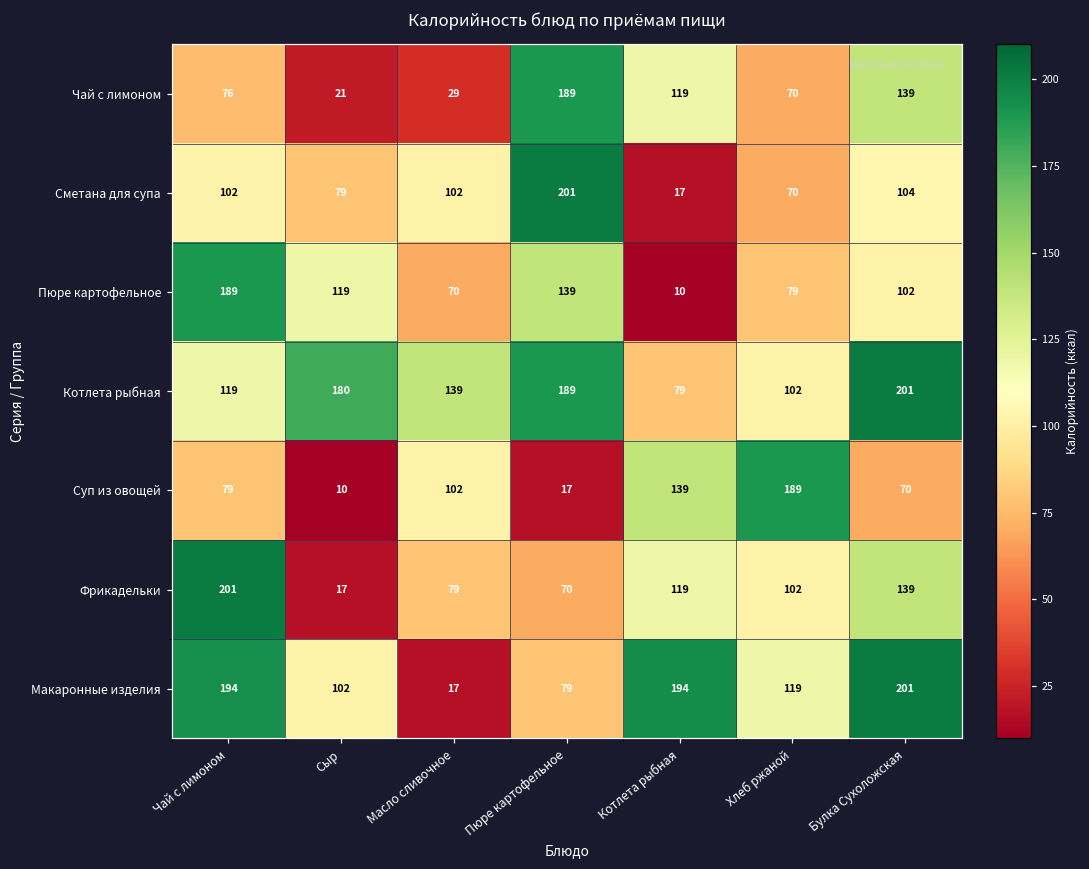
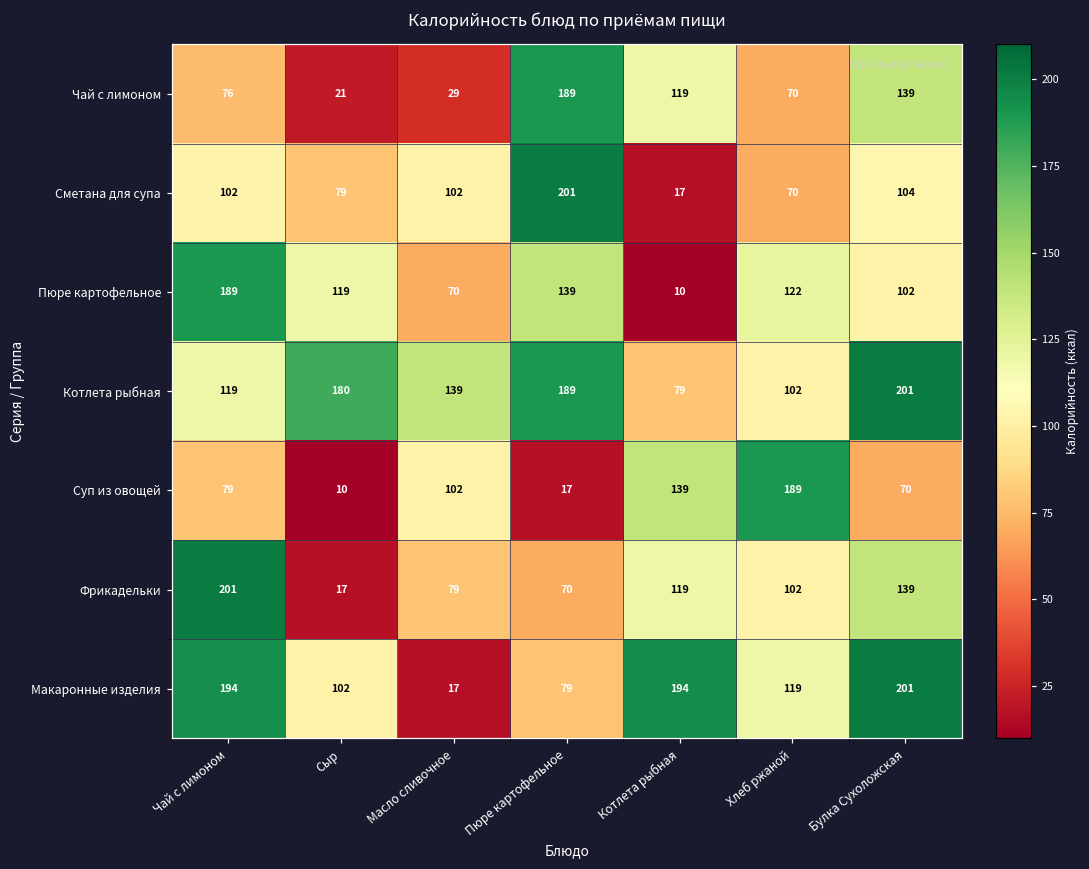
  {
    "Чай с лимоном": {
      "Чай с лимоном": 76,
      "Сыр": 21,
      "Масло сливочное": 29,
      "Пюре картофельное": 189,
      "Котлета рыбная": 119,
      "Хлеб ржаной": 70
    },
    "Сметана для супа": {
      "Чай с лимоном": 102,
      "Сыр": 79,
      "Масло сливочное": 102,
      "Пюре картофельное": 201,
      "Котлета рыбная": 17,
      "Хлеб ржаной": 70,
      "Булка Сухоложская": 104
    },
    "Пюре картофельное": {
      "Чай с лимоном": 189,
      "Сыр": 119,
      "Масло сливочное": 70,
      "Пюре картофельное": 139,
      "Котлета рыбная": 10,
-     "Хлеб ржаной": 79,
+     "Хлеб ржаной": 122,
      "Булка Сухоложская": 102
    },
    "Котлета рыбная": {
      "Чай с лимоном": 119,
      "Сыр": 180,
      "Масло сливочное": 139,
      "Пюре картофельное": 189,
      "Котлета рыбная": 79,
      "Хлеб ржаной": 102,
      "Булка Сухоложская": 201
    },
    "Суп из овощей": {
      "Чай с лимоном": 79,
      "Сыр": 10,
      "Масло сливочное": 102,
      "Пюре картофельное": 17,
      "Котлета рыбная": 139,
      "Хлеб ржаной": 189,
      "Булка Сухоложская": 70
    },
    "Фрикадельки": {
      "Чай с лимоном": 201,
      "Сыр": 17,
      "Масло сливочное": 79,
      "Пюре картофельное": 70,
      "Котлета рыбная": 119,
      "Хлеб ржаной": 102,
      "Булка Сухоложская": 139
    },
    "Макаронные изделия": {
      "Чай с лимоном": 194,
      "Сыр": 102,
      "Масло сливочное": 17,
      "Пюре картофельное": 79,
      "Котлета рыбная": 194,
      "Хлеб ржаной": 119,
      "Булка Сухоложская": 201
    }
  }
